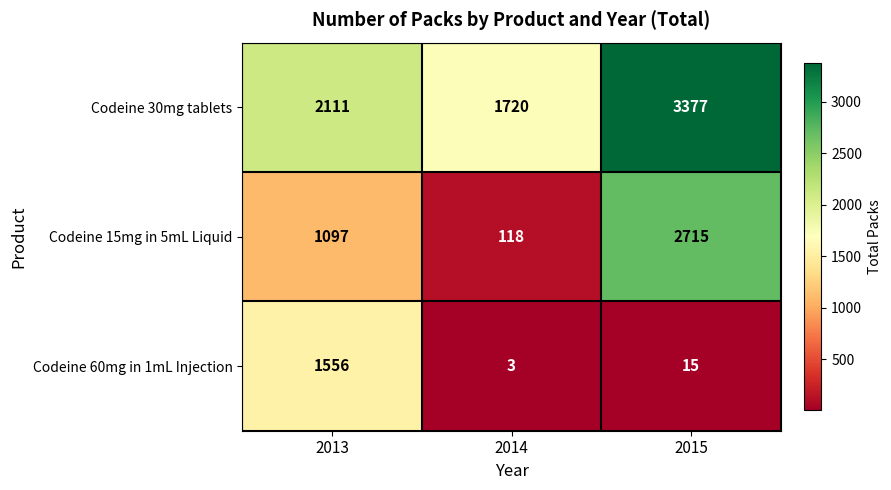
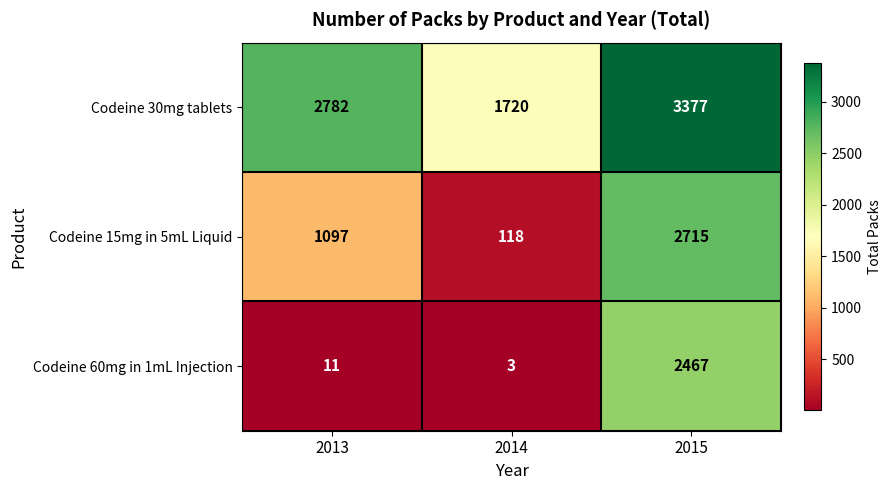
  {
    "Codeine 30mg tablets": {
-     "2013": 2111,
+     "2013": 2782,
      "2014": 1720,
      "2015": 3377
    },
    "Codeine 15mg in 5mL Liquid": {
      "2013": 1097,
      "2014": 118,
      "2015": 2715
    },
    "Codeine 60mg in 1mL Injection": {
-     "2013": 1556,
+     "2013": 11,
      "2014": 3,
-     "2015": 15
+     "2015": 2467
    }
  }
